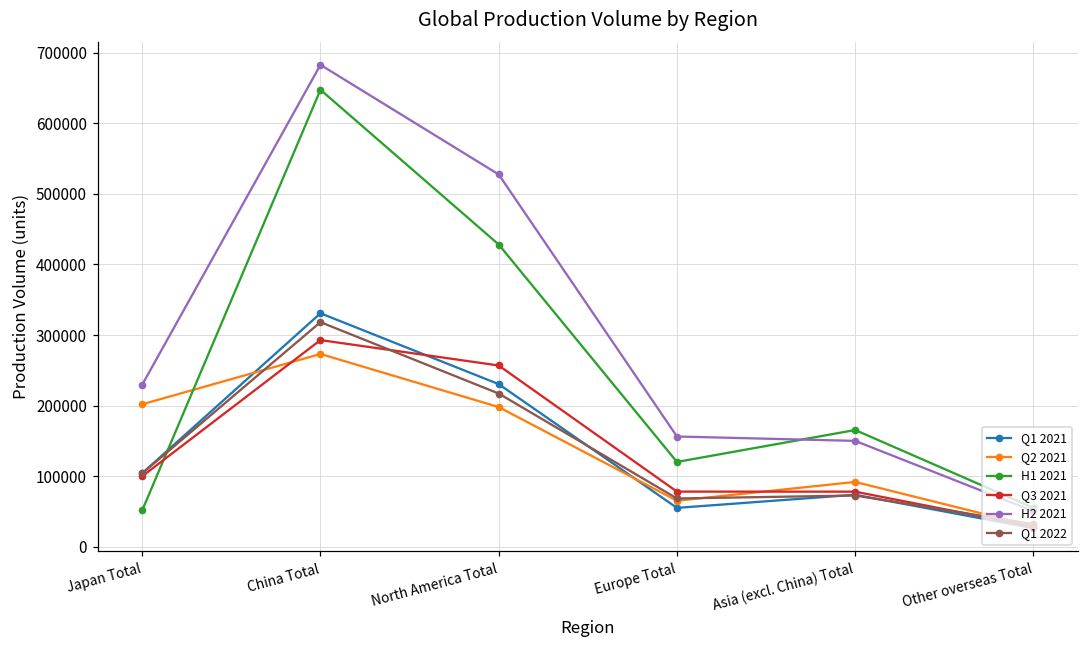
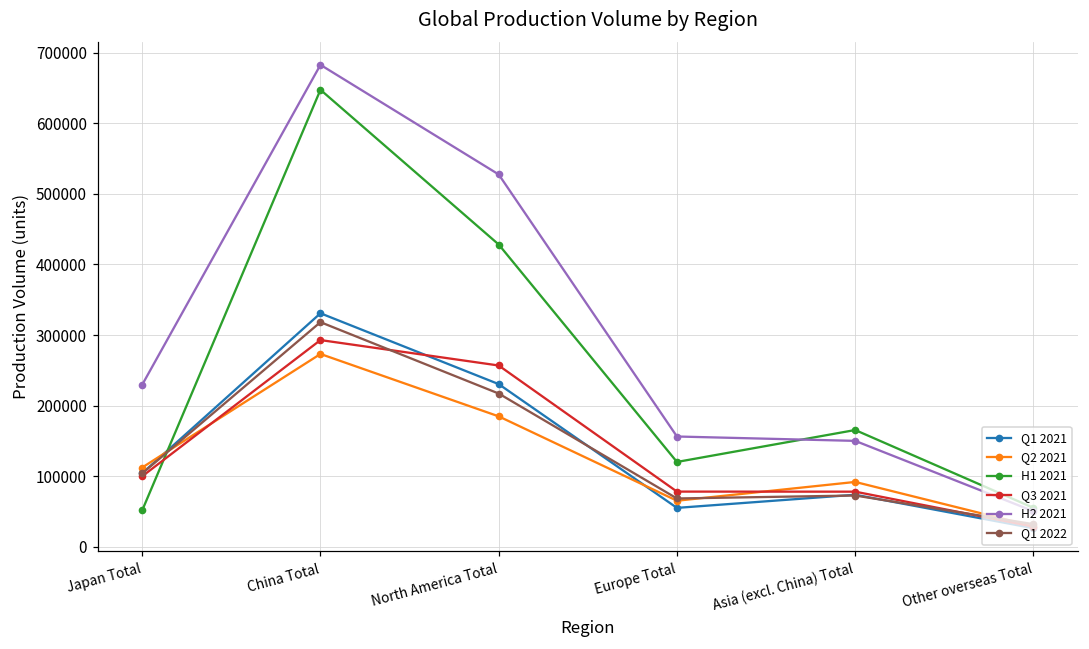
  {
    "Q1 2021": {
      "China Total": 330000,
      "North America Total": 230000,
      "Europe Total": 50000
    },
    "Q2 2021": {
-     "Japan Total": 200000,
+     "Japan Total": 110000,
      "China Total": 270000,
-     "North America Total": 200000,
+     "North America Total": 180000,
      "Asia (excl. China) Total": 90000
    },
    "H1 2021": {
      "Japan Total": 50000,
      "China Total": 650000,
      "North America Total": 430000,
      "Europe Total": 120000,
      "Asia (excl. China) Total": 170000
    },
    "Q3 2021": {
      "Japan Total": 100000,
      "China Total": 290000,
      "North America Total": 260000,
      "Europe Total": 80000,
      "Asia (excl. China) Total": 80000
    },
    "H2 2021": {
      "Japan Total": 230000,
      "China Total": 680000,
      "North America Total": 530000,
      "Europe Total": 160000,
      "Asia (excl. China) Total": 150000
    },
    "Q1 2022": {
      "China Total": 320000,
      "North America Total": 220000
    }
  }
